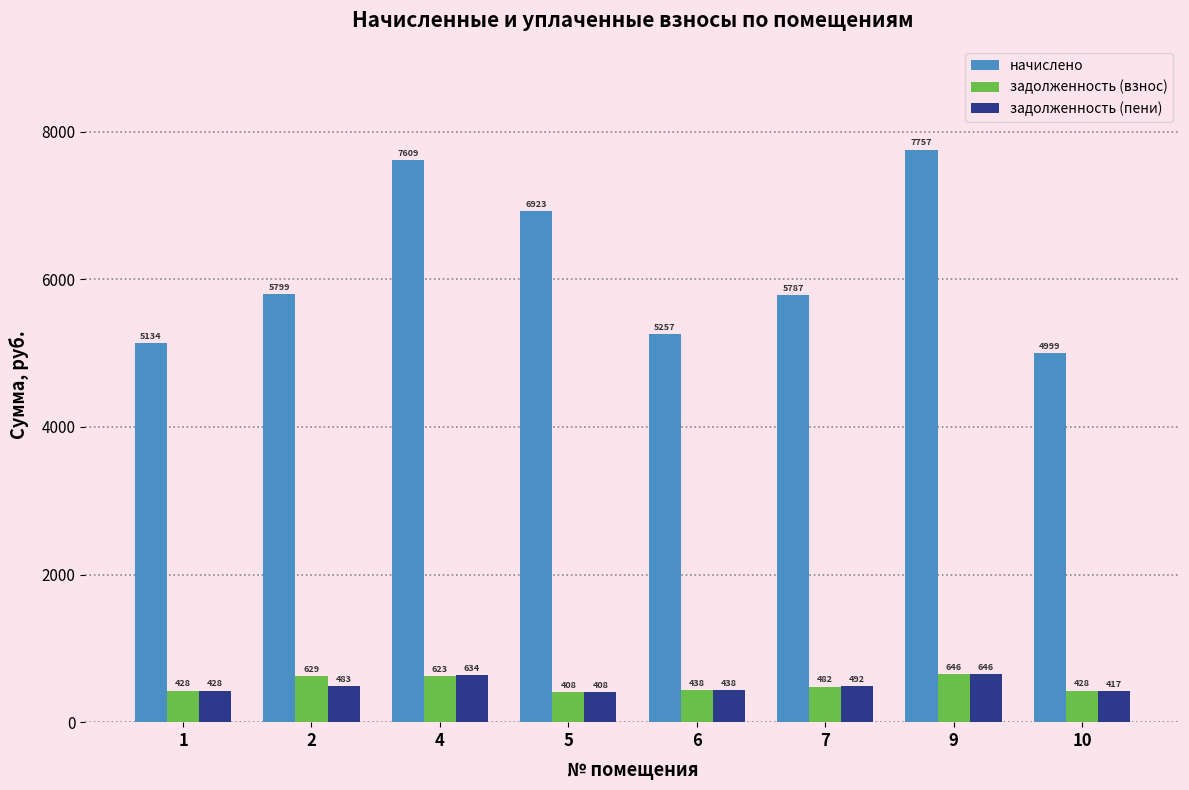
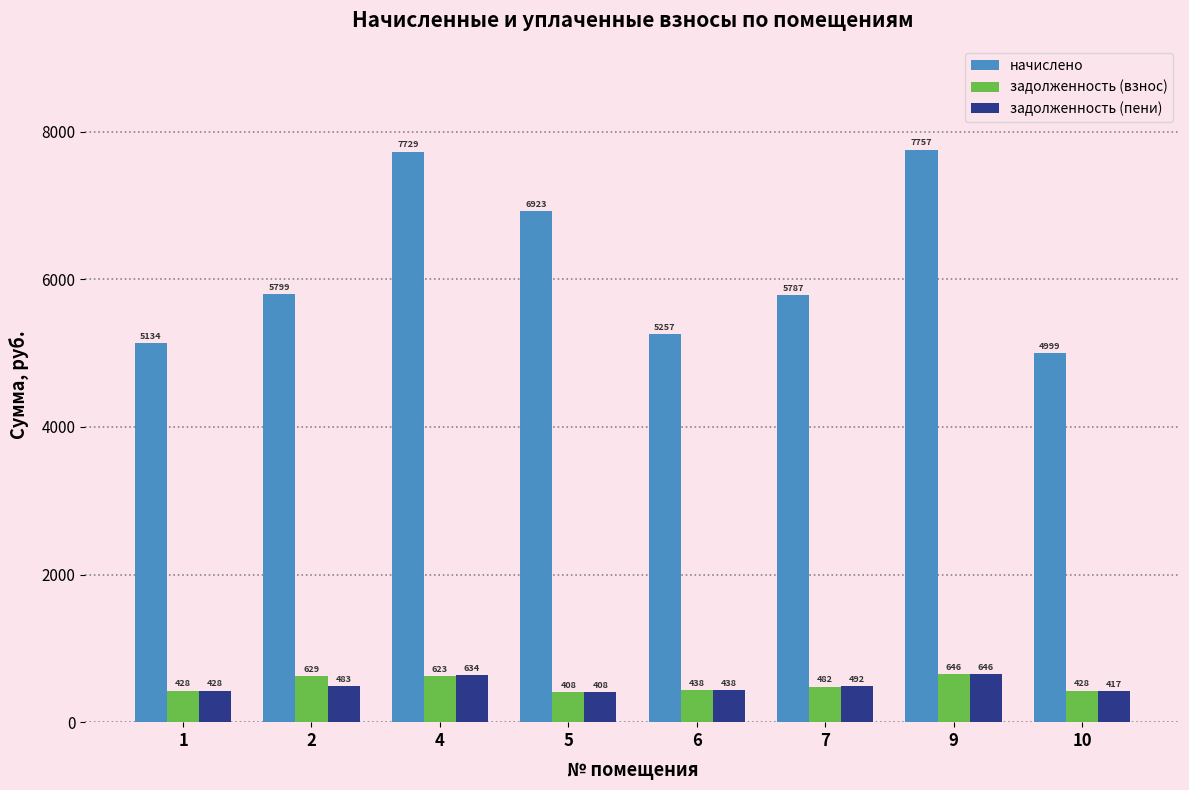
  {
    "начислено": {
      "1": 5134,
      "2": 5799,
-     "4": 7609,
+     "4": 7729,
      "5": 6923,
      "6": 5257,
      "7": 5787,
      "9": 7757,
      "10": 4999
    },
    "задолженность (взнос)": {
      "1": 428,
      "2": 629,
      "4": 623,
      "5": 408,
      "6": 438,
      "7": 482,
      "9": 646,
      "10": 428
    },
    "задолженность (пени)": {
      "1": 428,
      "2": 483,
      "4": 634,
      "5": 408,
      "6": 438,
      "7": 492,
      "9": 646,
      "10": 417
    }
  }
